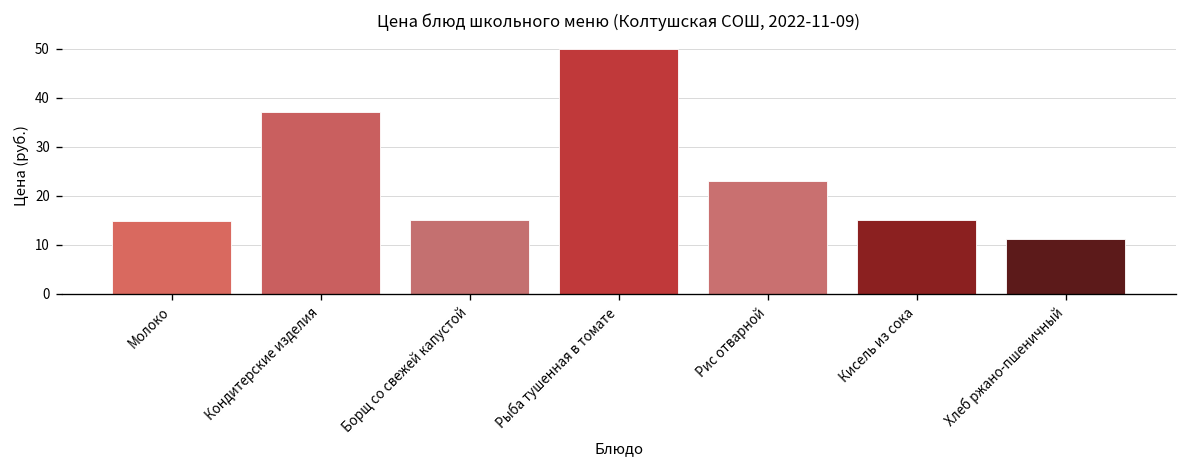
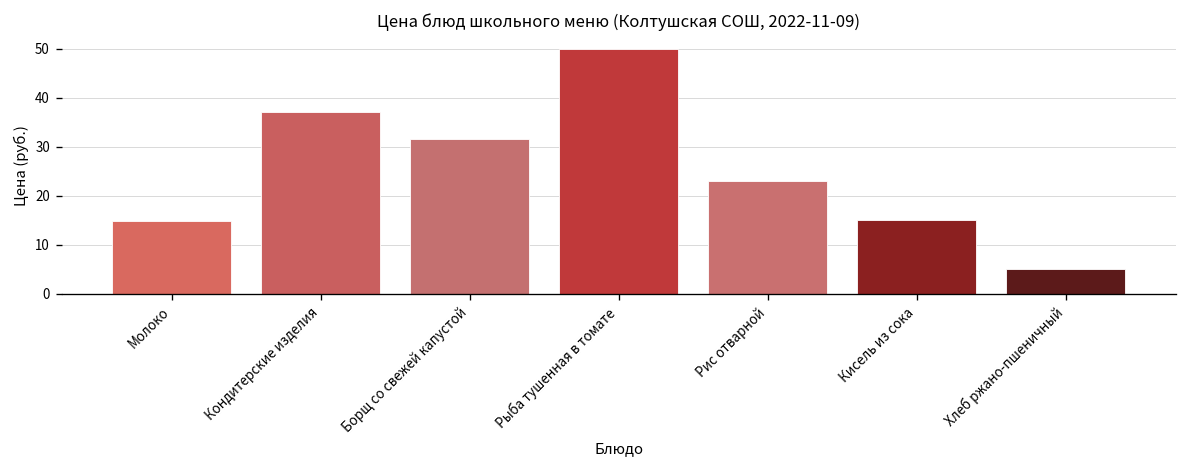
  {
    "Молоко": 15,
    "Кондитерские изделия": 37,
-   "Борщ со свежей капустой": 15,
+   "Борщ со свежей капустой": 32,
    "Рыба тушенная в томате": 50,
    "Рис отварной": 23,
    "Кисель из сока": 15,
-   "Хлеб ржано-пшеничный": 11
+   "Хлеб ржано-пшеничный": 5
  }
